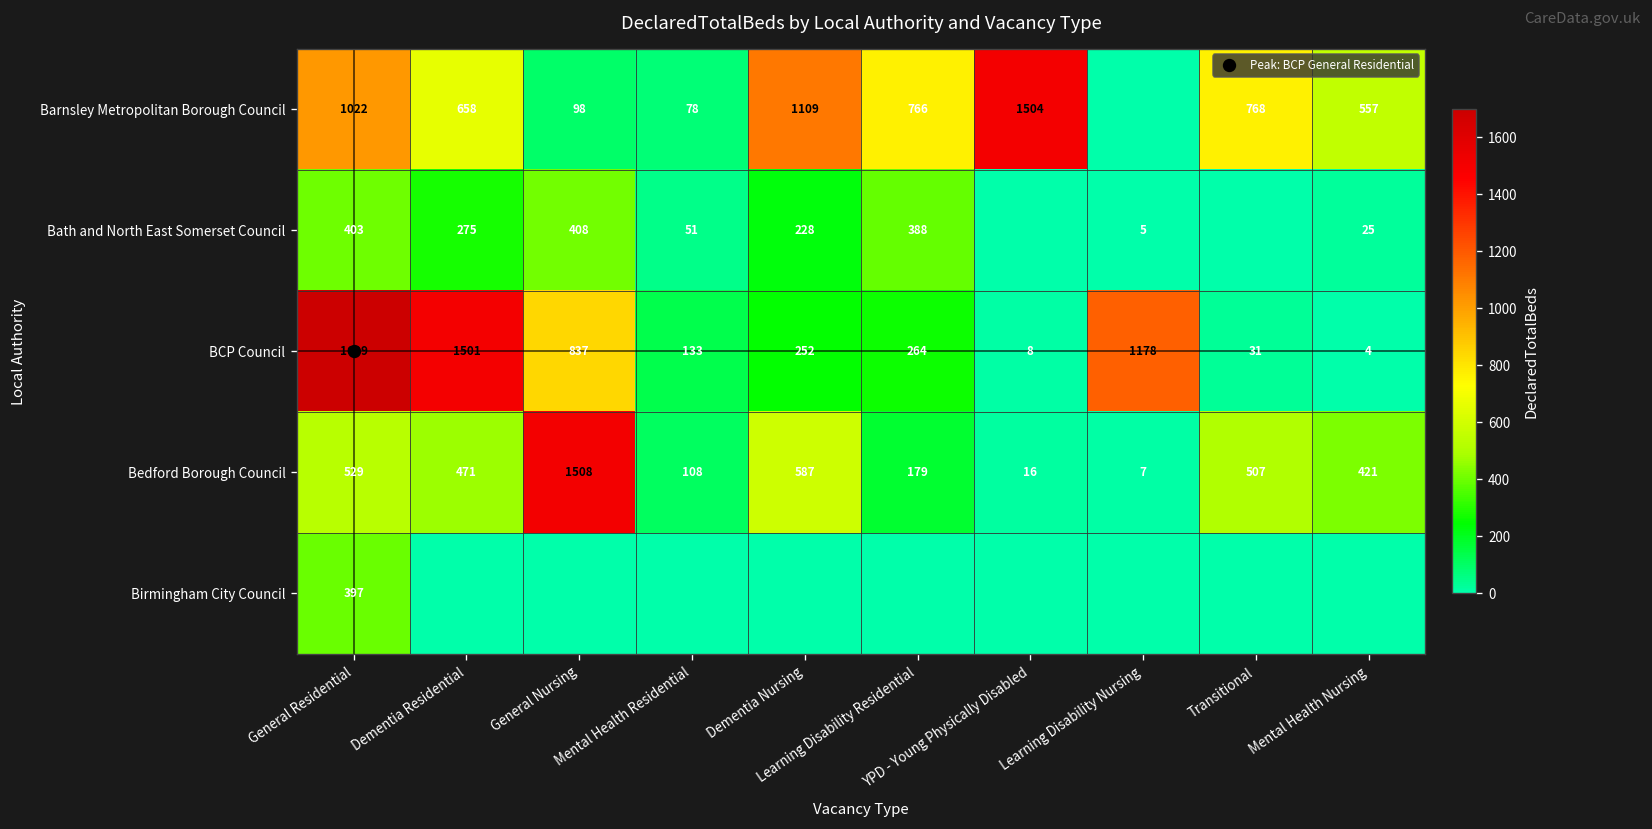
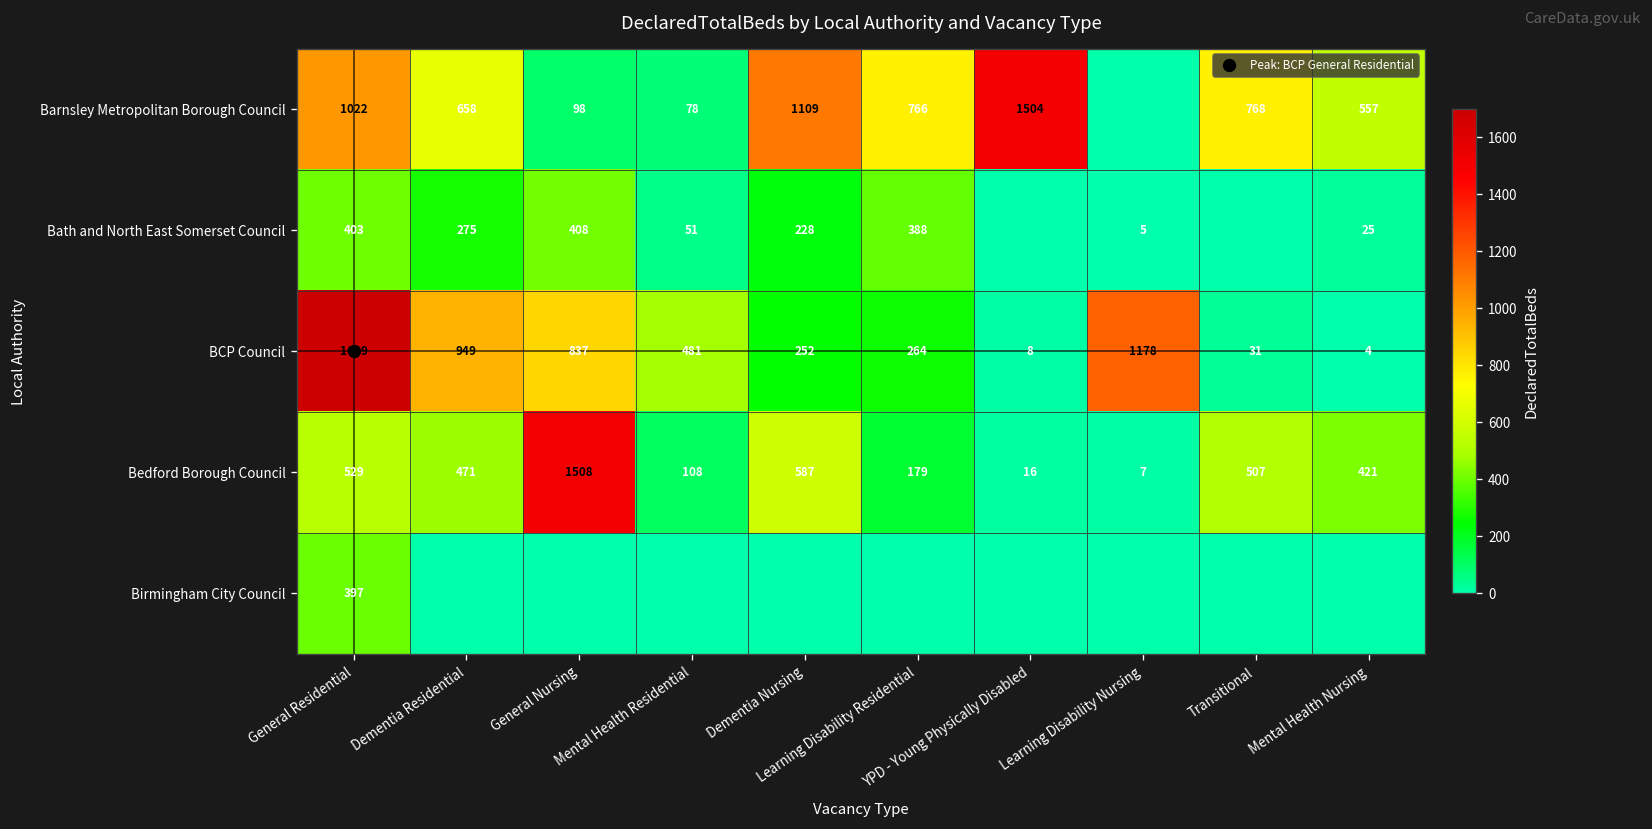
  {
    "Barnsley Metropolitan Borough Council": {
      "General Residential": 1022,
      "Dementia Residential": 658,
      "General Nursing": 98,
      "Mental Health Residential": 78,
      "Dementia Nursing": 1109,
      "Learning Disability Residential": 766,
      "YPD - Young Physically Disabled": 1504,
      "Transitional": 768,
      "Mental Health Nursing": 557
    },
    "Bath and North East Somerset Council": {
      "General Residential": 403,
      "Dementia Residential": 275,
      "General Nursing": 408,
      "Mental Health Residential": 51,
      "Dementia Nursing": 228,
      "Learning Disability Residential": 388,
      "Learning Disability Nursing": 5,
      "Mental Health Nursing": 25
    },
    "BCP Council": {
-     "Dementia Residential": 1501,
+     "Dementia Residential": 949,
      "General Nursing": 837,
-     "Mental Health Residential": 133,
+     "Mental Health Residential": 481,
      "Dementia Nursing": 252,
      "Learning Disability Residential": 264,
      "YPD - Young Physically Disabled": 8,
      "Learning Disability Nursing": 1178,
      "Transitional": 31,
      "Mental Health Nursing": 4
    },
    "Bedford Borough Council": {
      "General Residential": 529,
      "Dementia Residential": 471,
      "General Nursing": 1508,
      "Mental Health Residential": 108,
      "Dementia Nursing": 587,
      "Learning Disability Residential": 179,
      "YPD - Young Physically Disabled": 16,
      "Learning Disability Nursing": 7,
      "Transitional": 507,
      "Mental Health Nursing": 421
    },
    "Birmingham City Council": {
      "General Residential": 397
    }
  }
